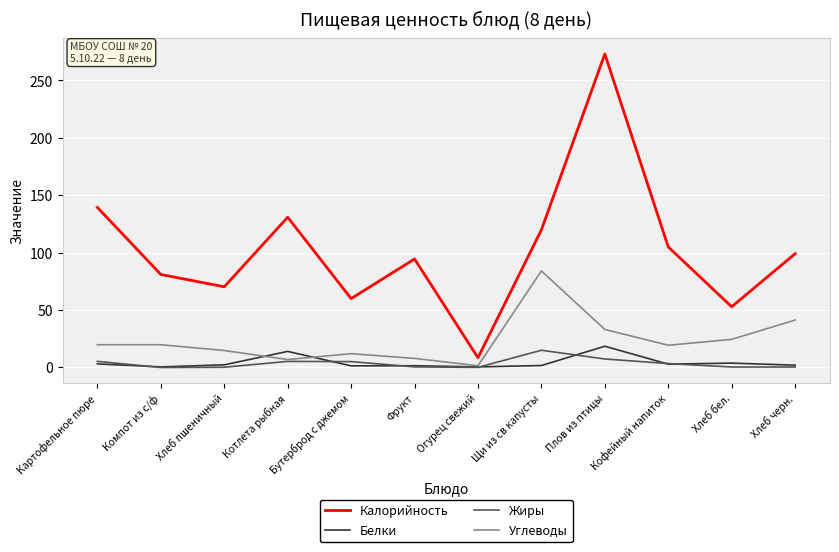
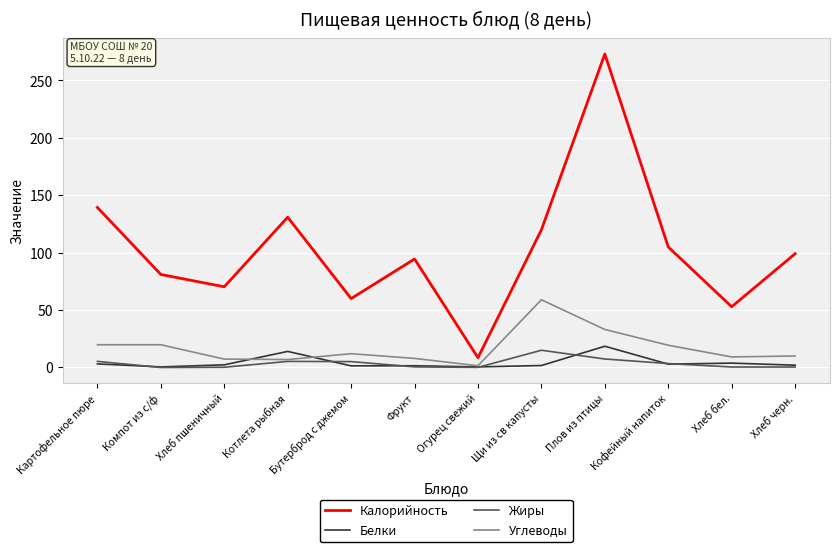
  {
    "Калорийность": {
      "Картофельное пюре": 139,
      "Компот из с/ф": 81,
      "Хлеб пшеничный": 70,
      "Котлета рыбная": 131,
      "Бутерброд с джемом": 60,
      "Фрукт": 95,
      "Огурец свежий": 9,
      "Щи из св капусты": 120,
      "Плов из птицы": 273,
      "Кофейный напиток": 105,
      "Хлеб бел.": 53,
      "Хлеб черн.": 99
    },
    "Углеводы": {
      "Картофельное пюре": 20,
      "Компот из с/ф": 20,
-     "Хлеб пшеничный": 15,
+     "Хлеб пшеничный": 7,
      "Бутерброд с джемом": 12,
      "Фрукт": 8,
-     "Щи из св капусты": 84,
+     "Щи из св капусты": 59,
      "Плов из птицы": 33,
      "Кофейный напиток": 19,
-     "Хлеб бел.": 25,
-     "Хлеб черн.": 41
+     "Хлеб бел.": 9,
+     "Хлеб черн.": 10
    }
  }
